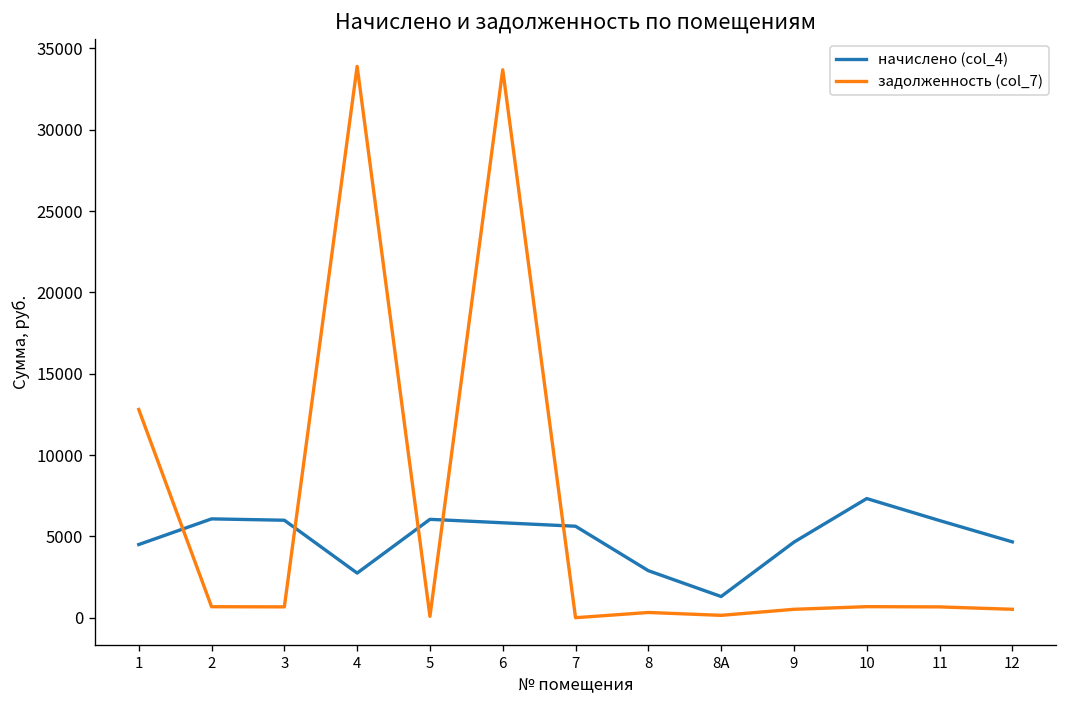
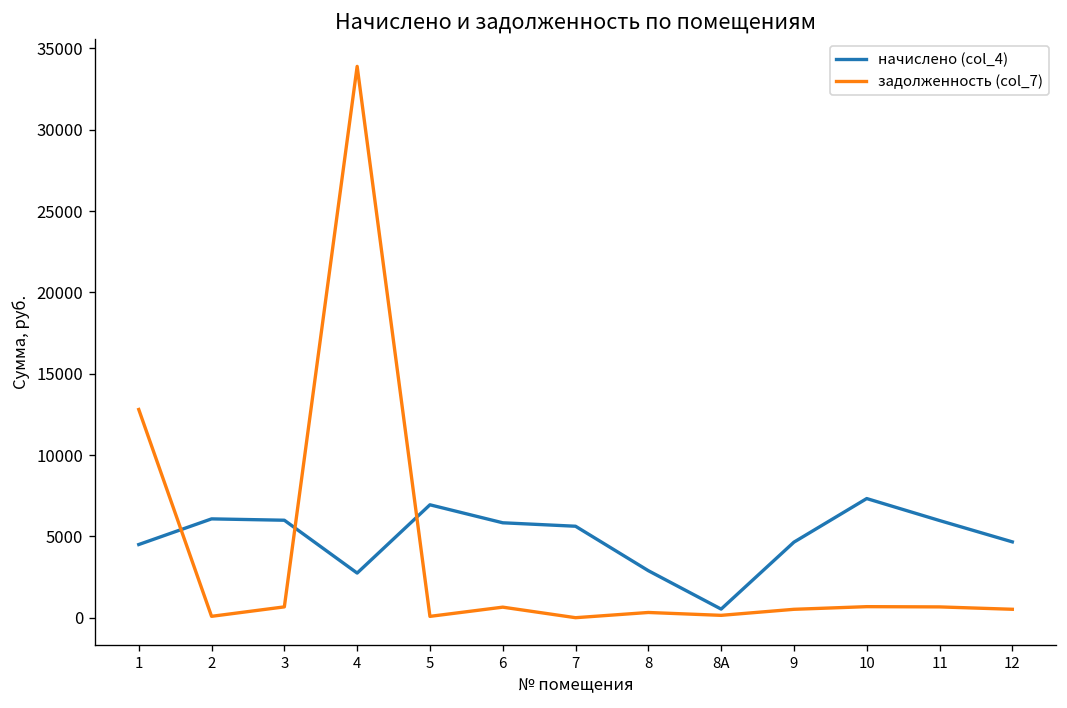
  {
    "начислено (col_4)": {
      "1": 4500,
      "2": 6100,
      "3": 6000,
      "4": 2700,
-     "5": 6000,
+     "5": 6900,
      "6": 5800,
      "7": 5600,
      "8": 2900,
-     "8А": 1300,
+     "8А": 500,
      "9": 4600,
      "10": 7300,
      "11": 6000,
      "12": 4700
    },
    "задолженность (col_7)": {
      "1": 12800,
-     "2": 700,
+     "2": 100,
      "3": 700,
      "4": 33900,
      "5": 100,
-     "6": 33700,
+     "6": 600,
      "7": 0,
      "8": 300,
      "8А": 100,
      "9": 500,
      "10": 700,
      "11": 700,
      "12": 500
    }
  }
